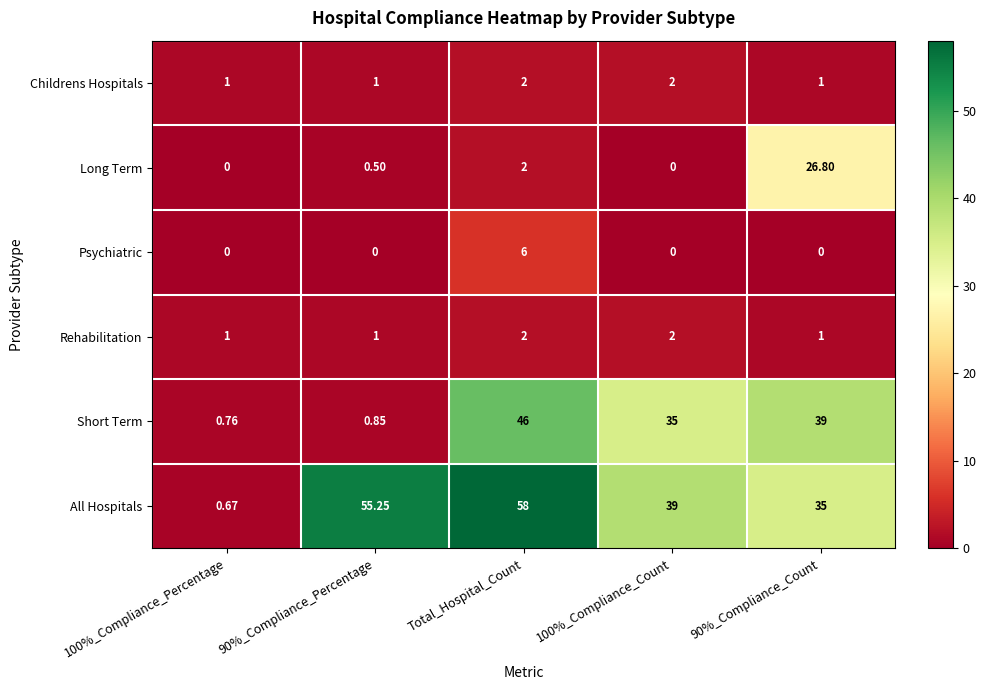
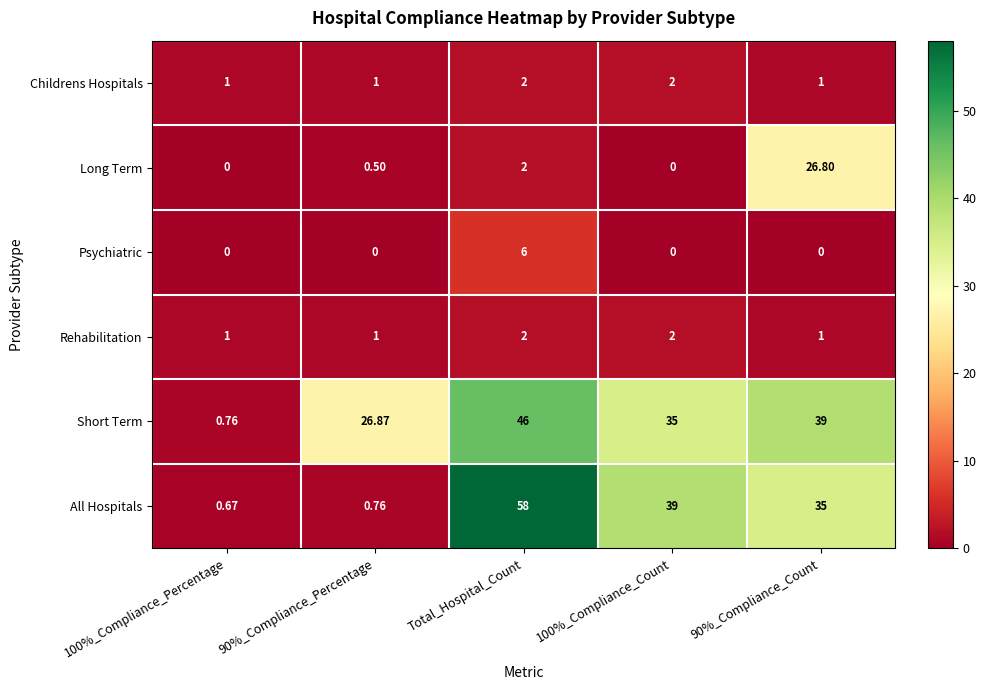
  {
    "Childrens Hospitals": {
      "100%_Compliance_Percentage": 1,
      "90%_Compliance_Percentage": 1,
      "Total_Hospital_Count": 2,
      "100%_Compliance_Count": 2,
      "90%_Compliance_Count": 1
    },
    "Long Term": {
      "100%_Compliance_Percentage": 0,
      "90%_Compliance_Percentage": 0.50,
      "Total_Hospital_Count": 2,
      "100%_Compliance_Count": 0,
      "90%_Compliance_Count": 26.80
    },
    "Psychiatric": {
      "100%_Compliance_Percentage": 0,
      "90%_Compliance_Percentage": 0,
      "Total_Hospital_Count": 6,
      "100%_Compliance_Count": 0,
      "90%_Compliance_Count": 0
    },
    "Rehabilitation": {
      "100%_Compliance_Percentage": 1,
      "90%_Compliance_Percentage": 1,
      "Total_Hospital_Count": 2,
      "100%_Compliance_Count": 2,
      "90%_Compliance_Count": 1
    },
    "Short Term": {
      "100%_Compliance_Percentage": 0.76,
-     "90%_Compliance_Percentage": 0.85,
+     "90%_Compliance_Percentage": 26.87,
      "Total_Hospital_Count": 46,
      "100%_Compliance_Count": 35,
      "90%_Compliance_Count": 39
    },
    "All Hospitals": {
      "100%_Compliance_Percentage": 0.67,
-     "90%_Compliance_Percentage": 55.25,
+     "90%_Compliance_Percentage": 0.76,
      "Total_Hospital_Count": 58,
      "100%_Compliance_Count": 39,
      "90%_Compliance_Count": 35
    }
  }
